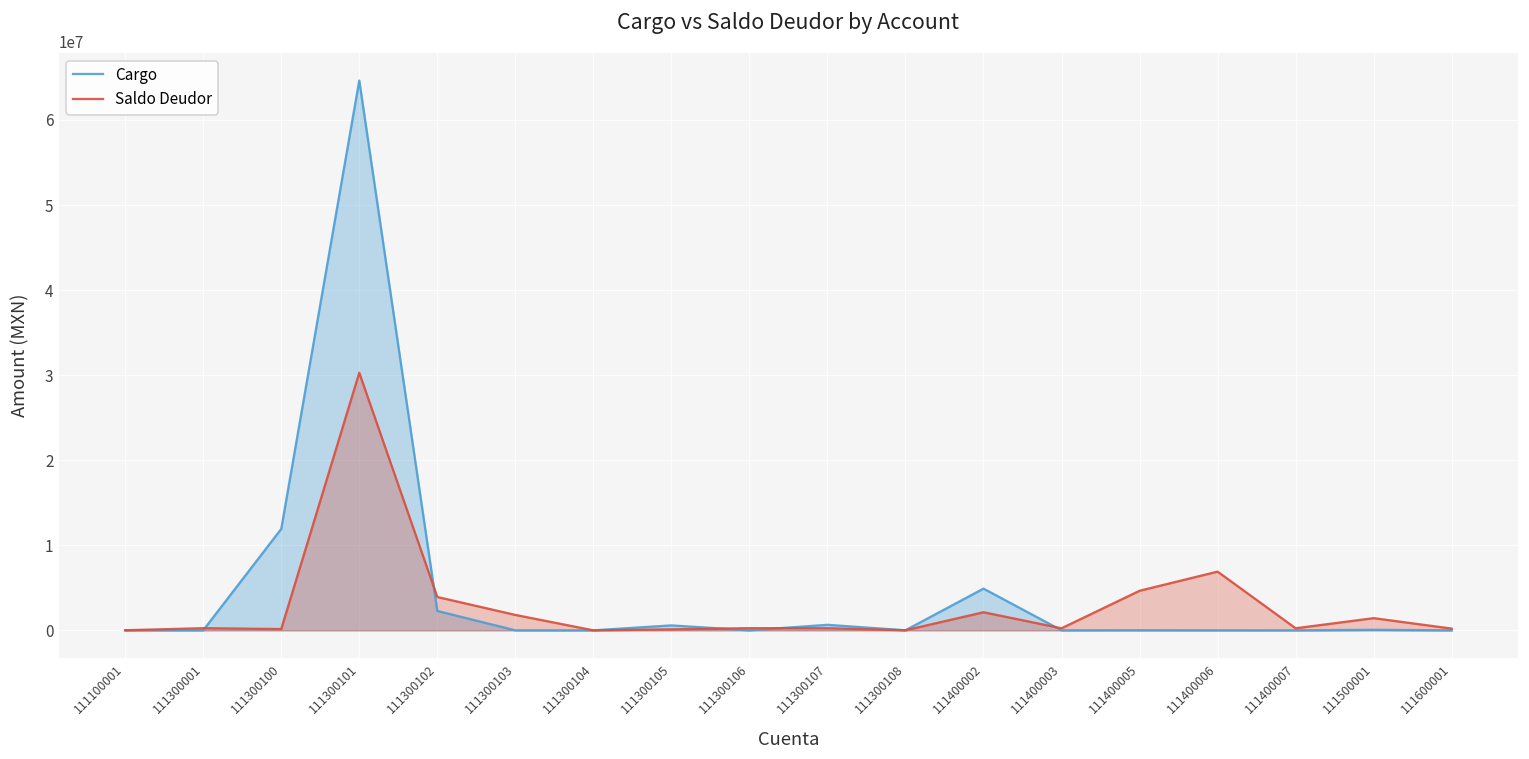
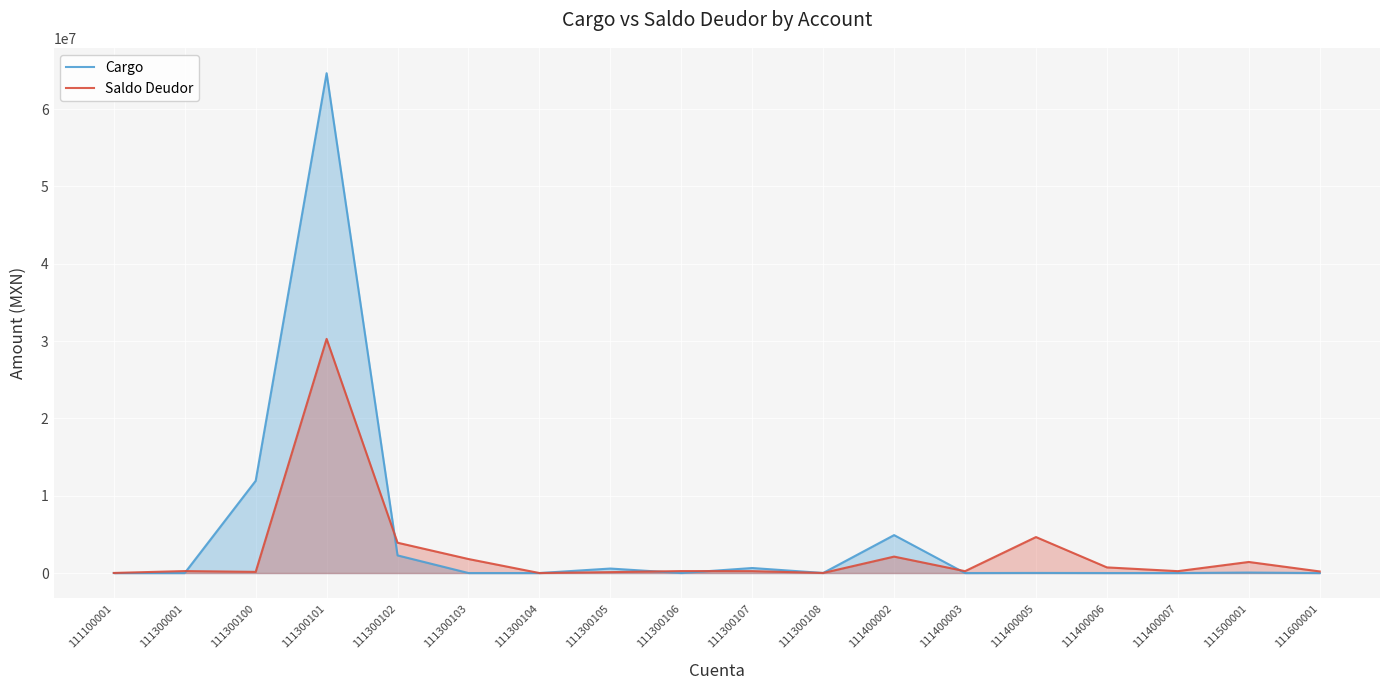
  {
    "Cargo": {
      "111300100": 12000000,
      "111300101": 65000000,
      "111300102": 2000000,
      "111300103": 0,
      "111300105": 1000000,
      "111300107": 1000000,
      "111400002": 5000000,
      "111400005": 0,
      "111400006": 0,
      "111500001": 0
    },
    "Saldo Deudor": {
      "111300100": 0,
      "111300101": 30000000,
      "111300102": 4000000,
      "111300103": 2000000,
      "111300105": 0,
      "111300107": 0,
      "111400002": 2000000,
      "111400005": 5000000,
-     "111400006": 7000000,
+     "111400006": 1000000,
      "111500001": 1000000
    }
  }
